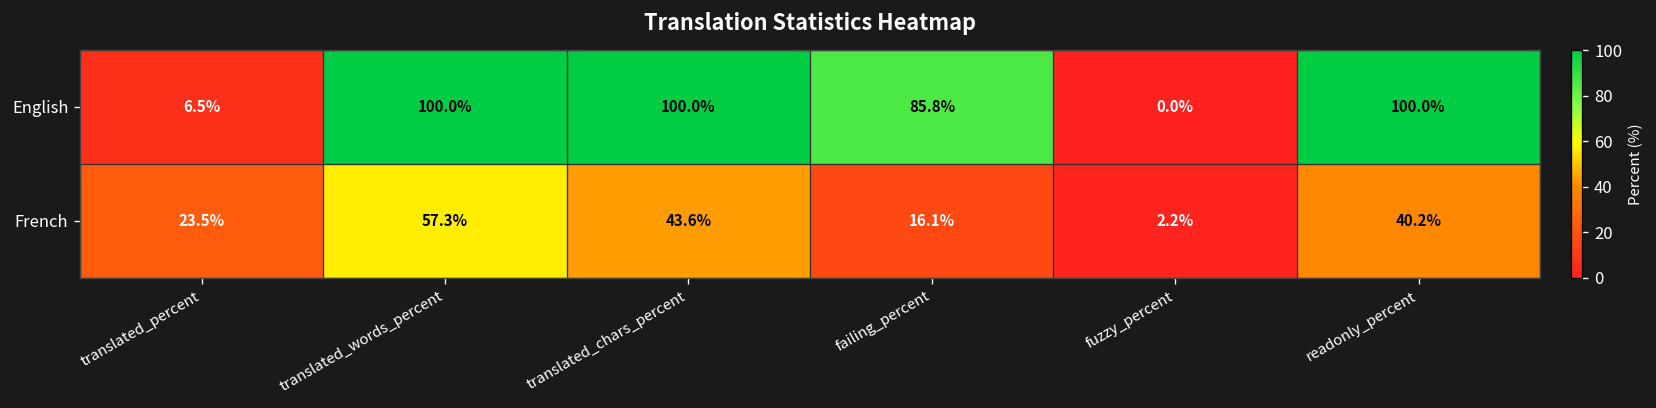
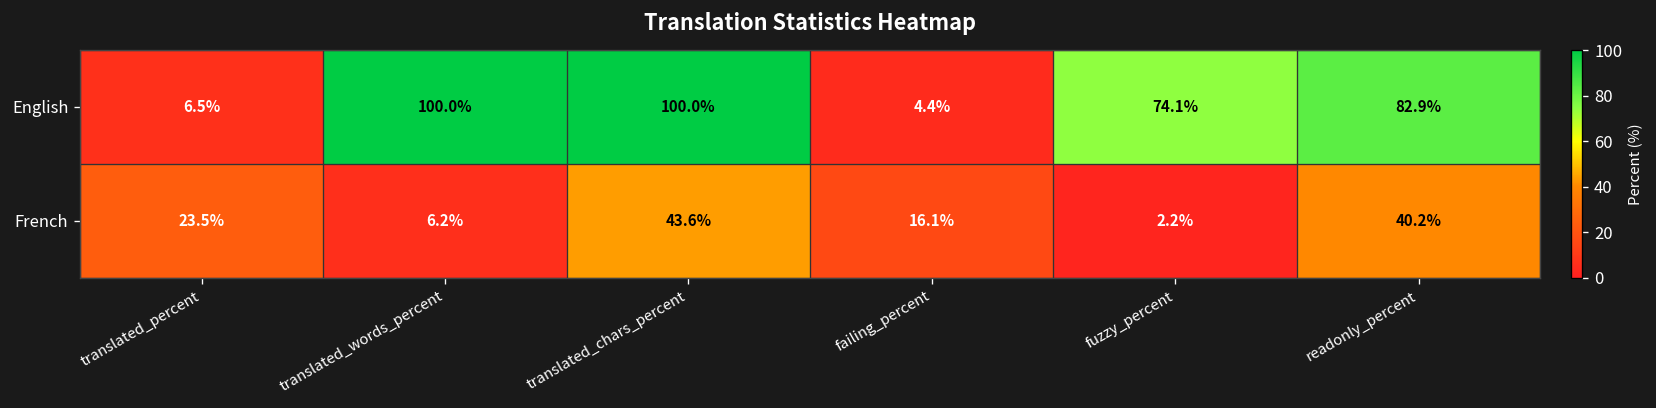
  {
    "English": {
      "translated_percent": "6.5%",
      "translated_words_percent": "100.0%",
      "translated_chars_percent": "100.0%",
-     "failing_percent": "85.8%",
-     "fuzzy_percent": "0.0%",
-     "readonly_percent": "100.0%"
+     "failing_percent": "4.4%",
+     "fuzzy_percent": "74.1%",
+     "readonly_percent": "82.9%"
    },
    "French": {
      "translated_percent": "23.5%",
-     "translated_words_percent": "57.3%",
+     "translated_words_percent": "6.2%",
      "translated_chars_percent": "43.6%",
      "failing_percent": "16.1%",
      "fuzzy_percent": "2.2%",
      "readonly_percent": "40.2%"
    }
  }
